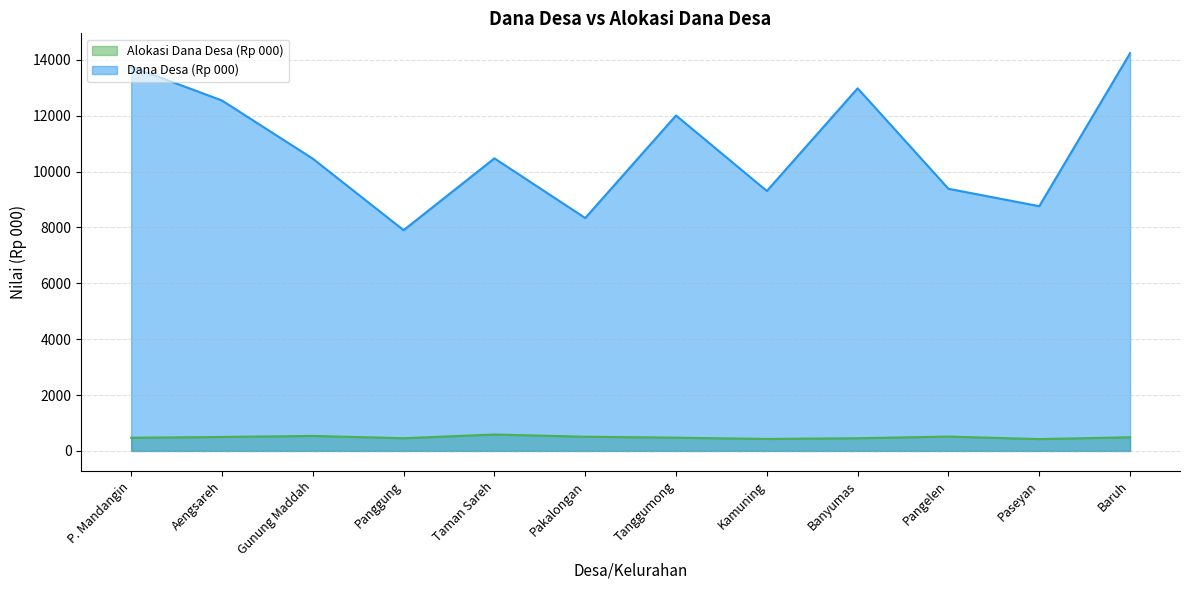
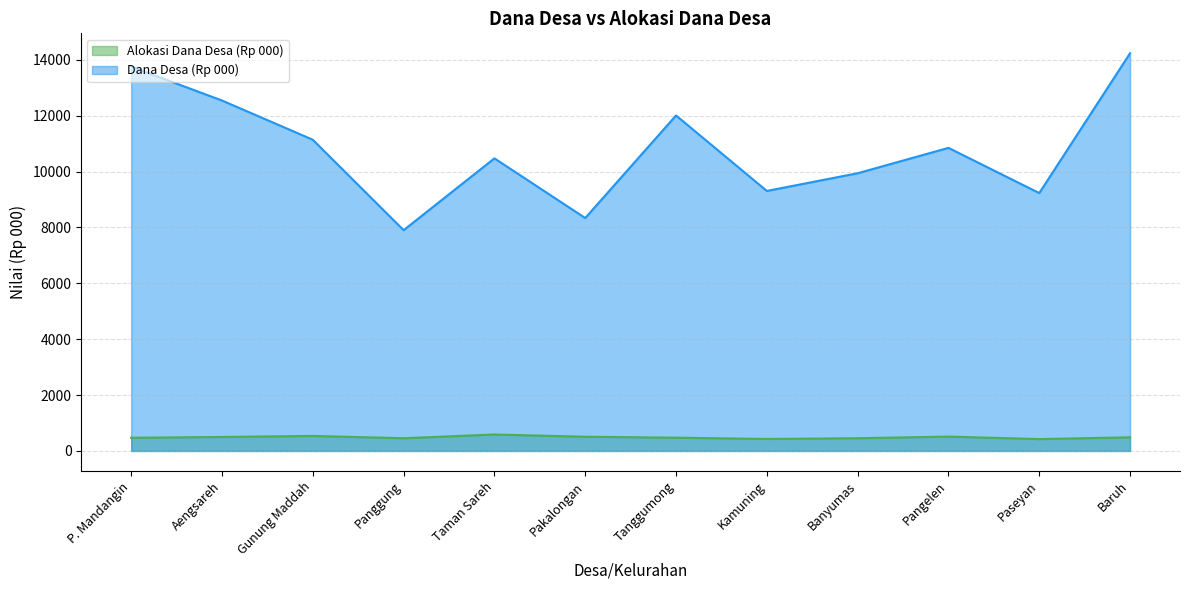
  {
    "Alokasi Dana Desa (Rp 000)": {
      "P. Mandangin": 500,
      "Aengsareh": 500,
      "Gunung Maddah": 500,
      "Panggung": 500,
      "Taman Sareh": 600,
      "Pakalongan": 500,
      "Tanggumong": 500,
      "Kamuning": 400,
      "Banyumas": 500,
      "Pangelen": 500,
      "Paseyan": 400,
      "Baruh": 500
    },
    "Dana Desa (Rp 000)": {
      "Aengsareh": 12500,
-     "Gunung Maddah": 10500,
+     "Gunung Maddah": 11100,
      "Panggung": 7900,
      "Taman Sareh": 10500,
      "Pakalongan": 8300,
      "Tanggumong": 12000,
      "Kamuning": 9300,
-     "Banyumas": 13000,
-     "Pangelen": 9400,
-     "Paseyan": 8800,
+     "Banyumas": 9900,
+     "Pangelen": 10800,
+     "Paseyan": 9200,
      "Baruh": 14200
    }
  }
